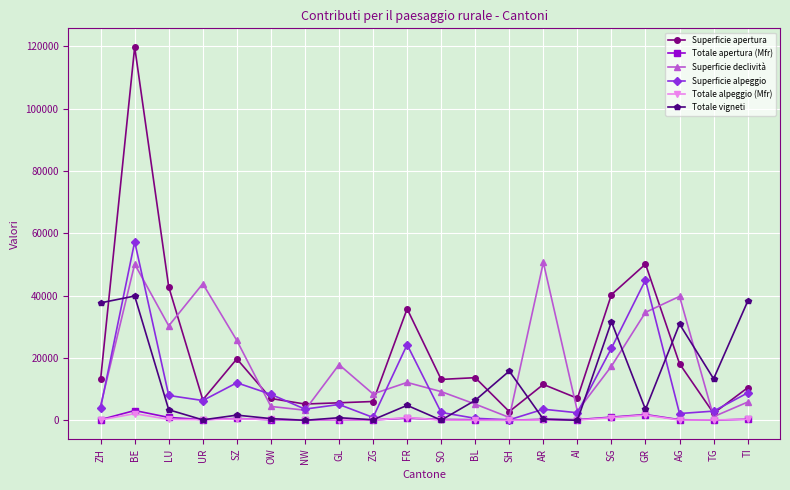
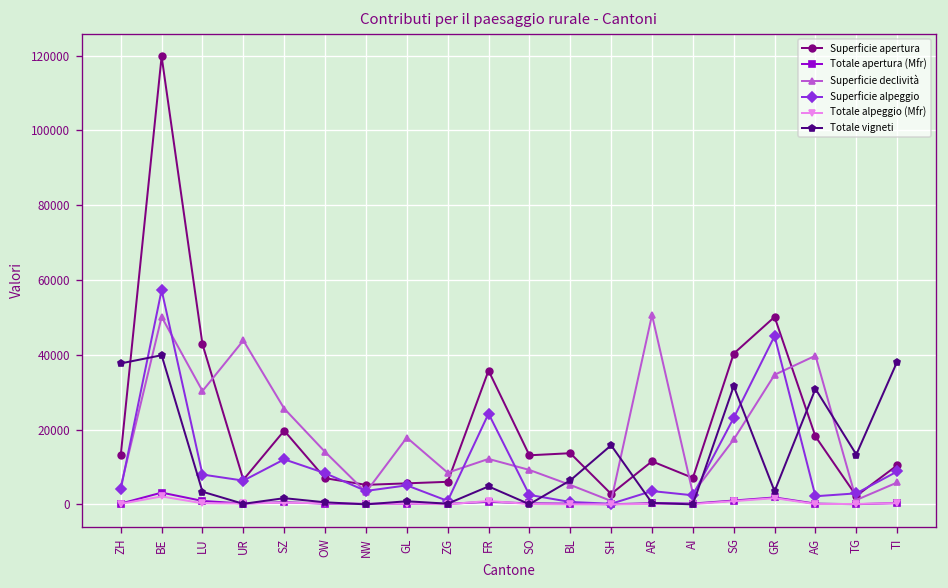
  {
    "Superficie declività": {
      "BE": 50000,
      "LU": 30000,
      "UR": 44000,
      "SZ": 26000,
-     "OW": 4000,
+     "OW": 14000,
      "GL": 18000,
      "ZG": 8000,
      "FR": 12000,
      "SO": 9000,
      "BL": 5000,
      "AR": 51000,
      "SG": 17000,
      "GR": 35000,
      "AG": 40000,
      "TG": 1000,
      "TI": 6000
    },
    "Totale alpeggio (Mfr)": {
      "BE": 2000
    }
  }
